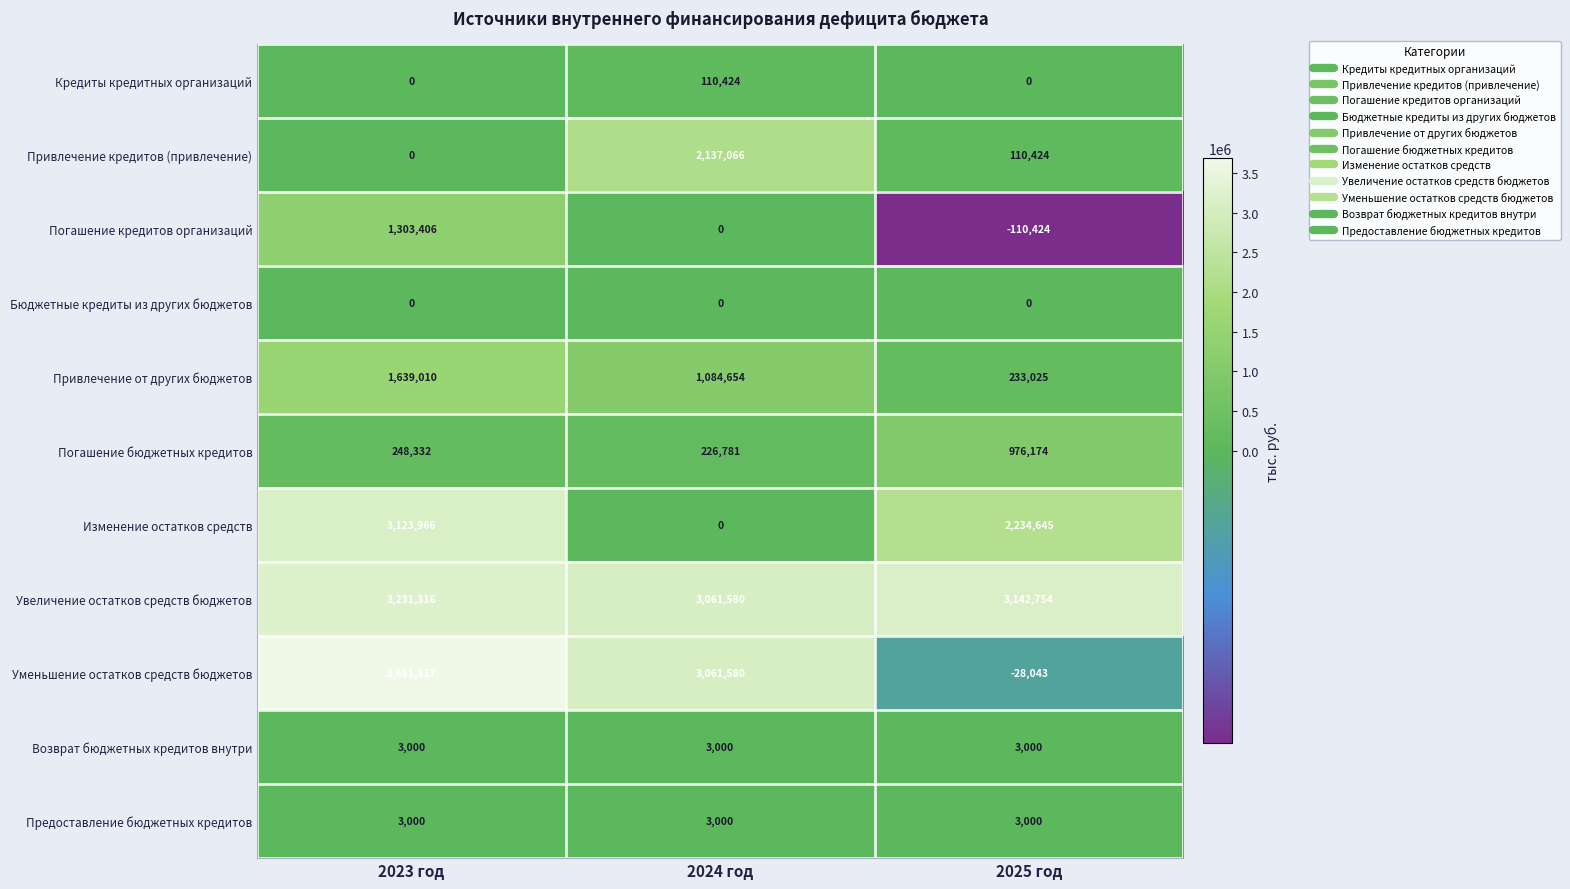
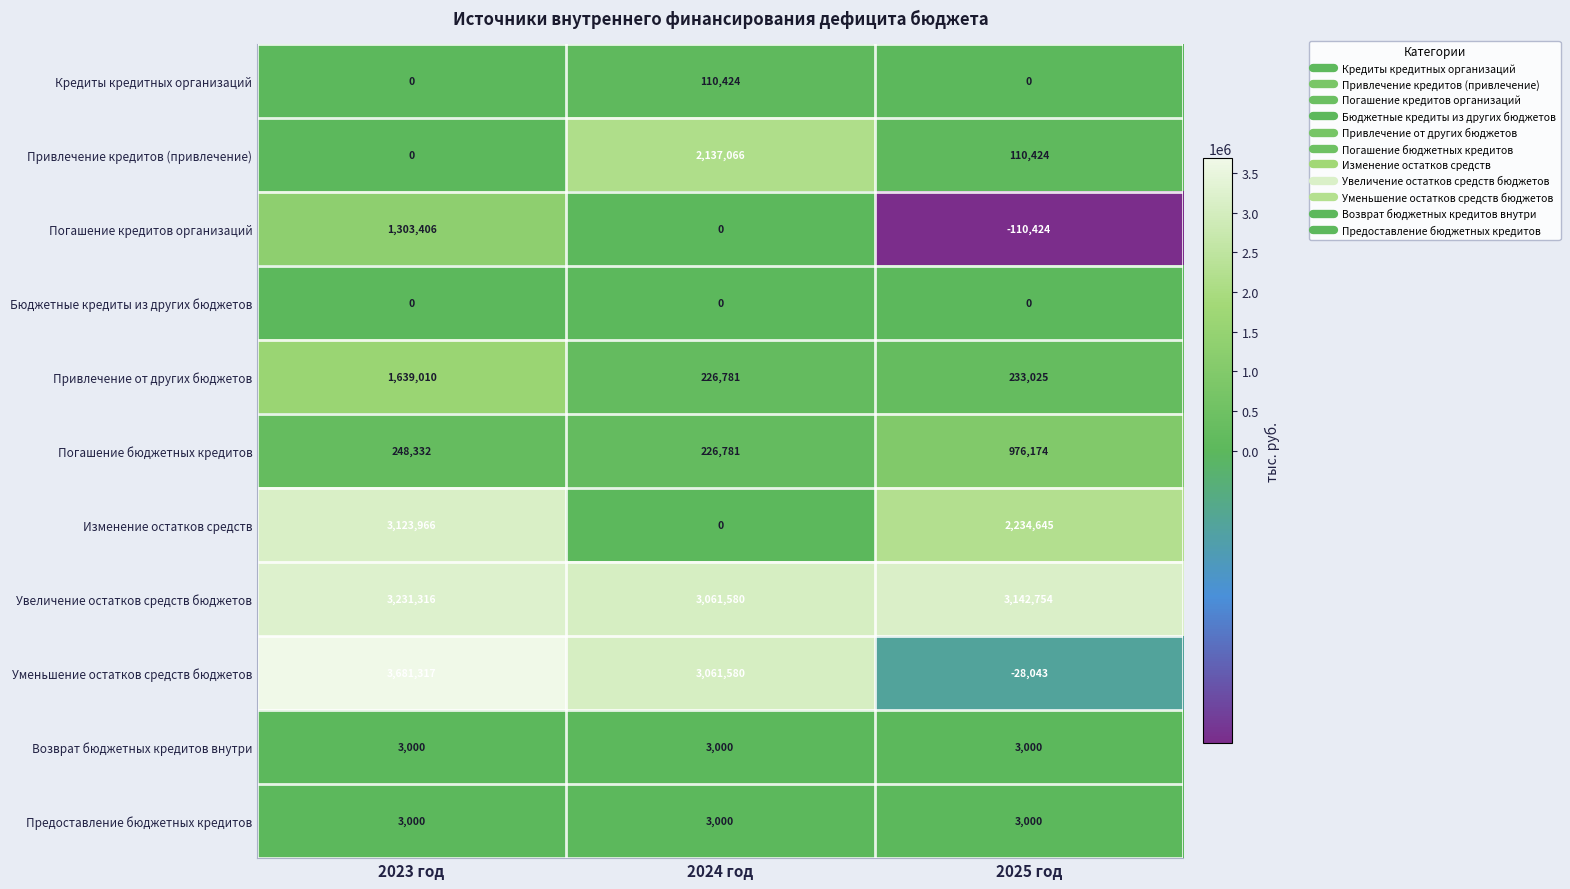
  {
    "Кредиты кредитных организаций": {
      "2023 год": "0",
      "2024 год": "110,424",
      "2025 год": "0"
    },
    "Привлечение кредитов (привлечение)": {
      "2023 год": "0",
      "2024 год": "2,137,066",
      "2025 год": "110,424"
    },
    "Погашение кредитов организаций": {
      "2023 год": "1,303,406",
      "2024 год": "0",
      "2025 год": "-110,424"
    },
    "Бюджетные кредиты из других бюджетов": {
      "2023 год": "0",
      "2024 год": "0",
      "2025 год": "0"
    },
    "Привлечение от других бюджетов": {
      "2023 год": "1,639,010",
-     "2024 год": "1,084,654",
+     "2024 год": "226,781",
      "2025 год": "233,025"
    },
    "Погашение бюджетных кредитов": {
      "2023 год": "248,332",
      "2024 год": "226,781",
      "2025 год": "976,174"
    },
    "Изменение остатков средств": {
      "2023 год": "3,123,966",
      "2024 год": "0",
      "2025 год": "2,234,645"
    },
    "Увеличение остатков средств бюджетов": {
      "2023 год": "3,231,316",
      "2024 год": "3,061,580",
      "2025 год": "3,142,754"
    },
    "Уменьшение остатков средств бюджетов": {
      "2024 год": "3,061,580",
      "2025 год": "-28,043"
    },
    "Возврат бюджетных кредитов внутри": {
      "2023 год": "3,000",
      "2024 год": "3,000",
      "2025 год": "3,000"
    },
    "Предоставление бюджетных кредитов": {
      "2023 год": "3,000",
      "2024 год": "3,000",
      "2025 год": "3,000"
    }
  }
